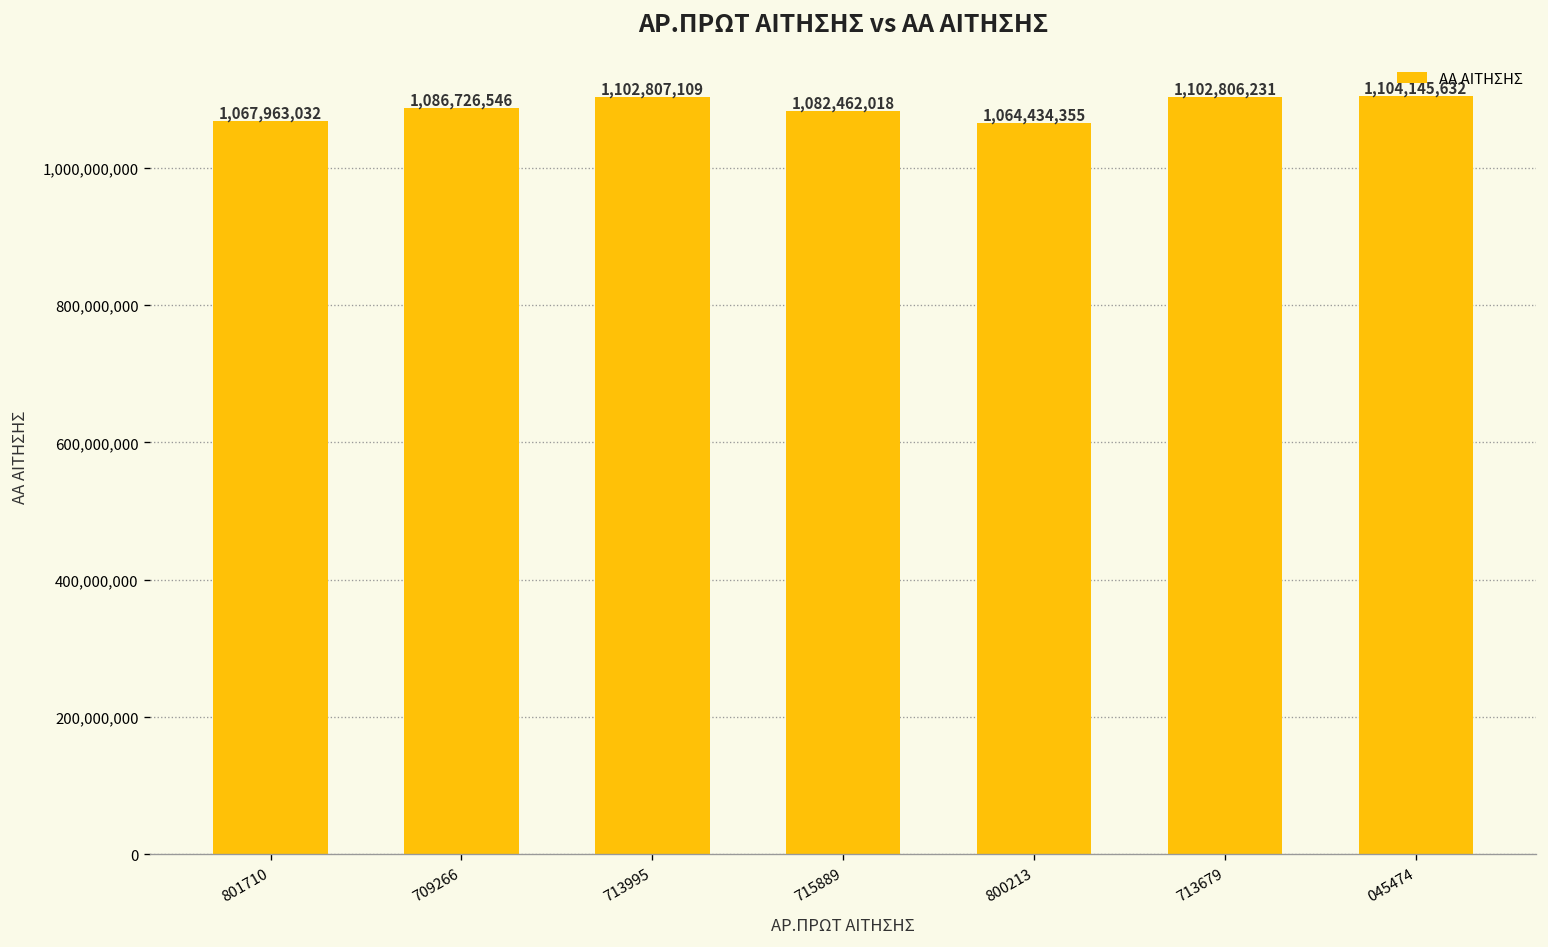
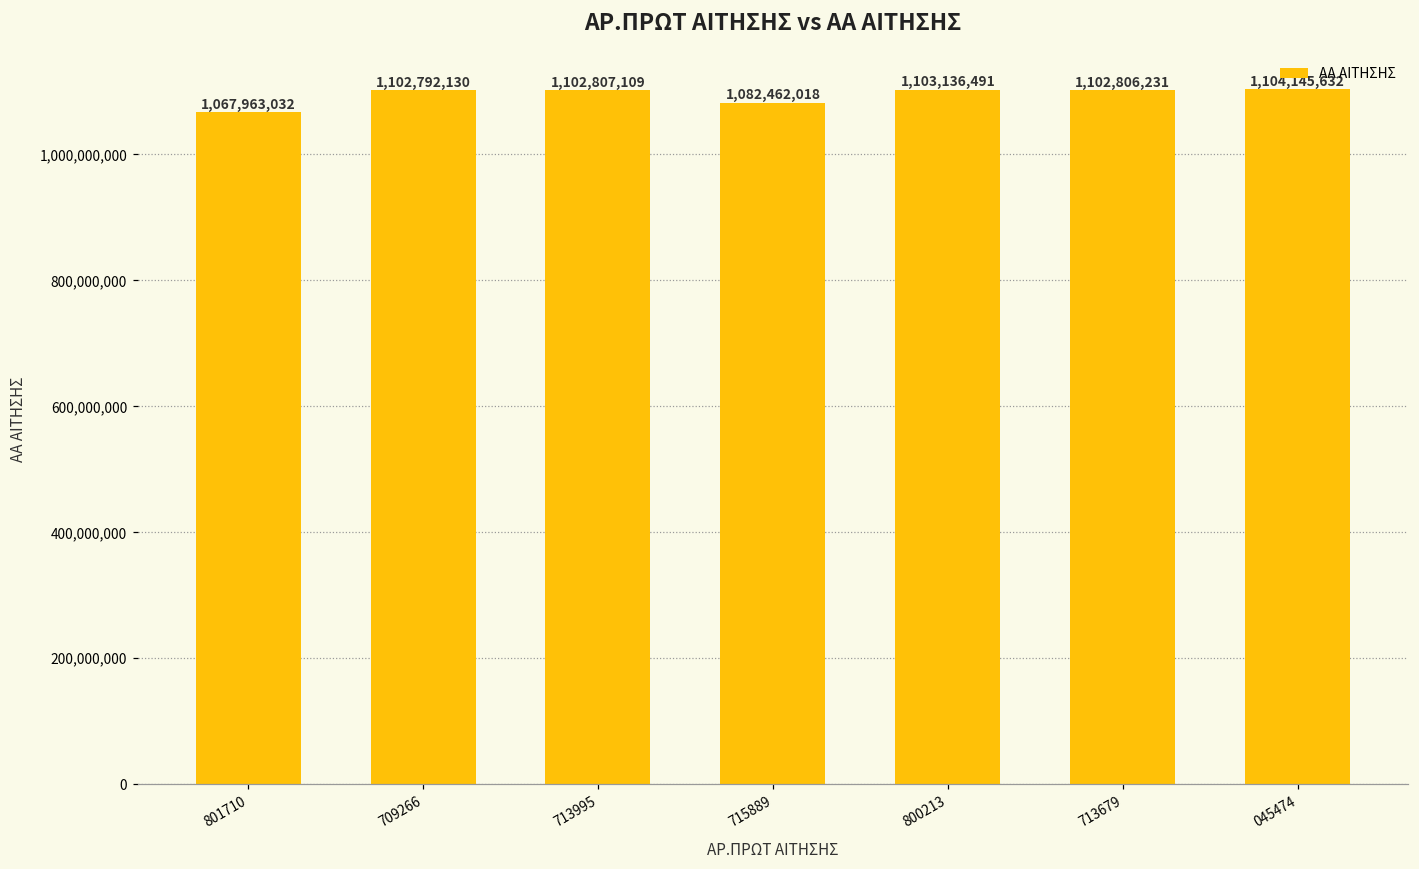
  {
    "801710": "1,067,963,032",
-   "709266": "1,086,726,546",
+   "709266": "1,102,792,130",
    "713995": "1,102,807,109",
    "715889": "1,082,462,018",
-   "800213": "1,064,434,355",
+   "800213": "1,103,136,491",
    "713679": "1,102,806,231",
    "045474": "1,104,145,632"
  }
